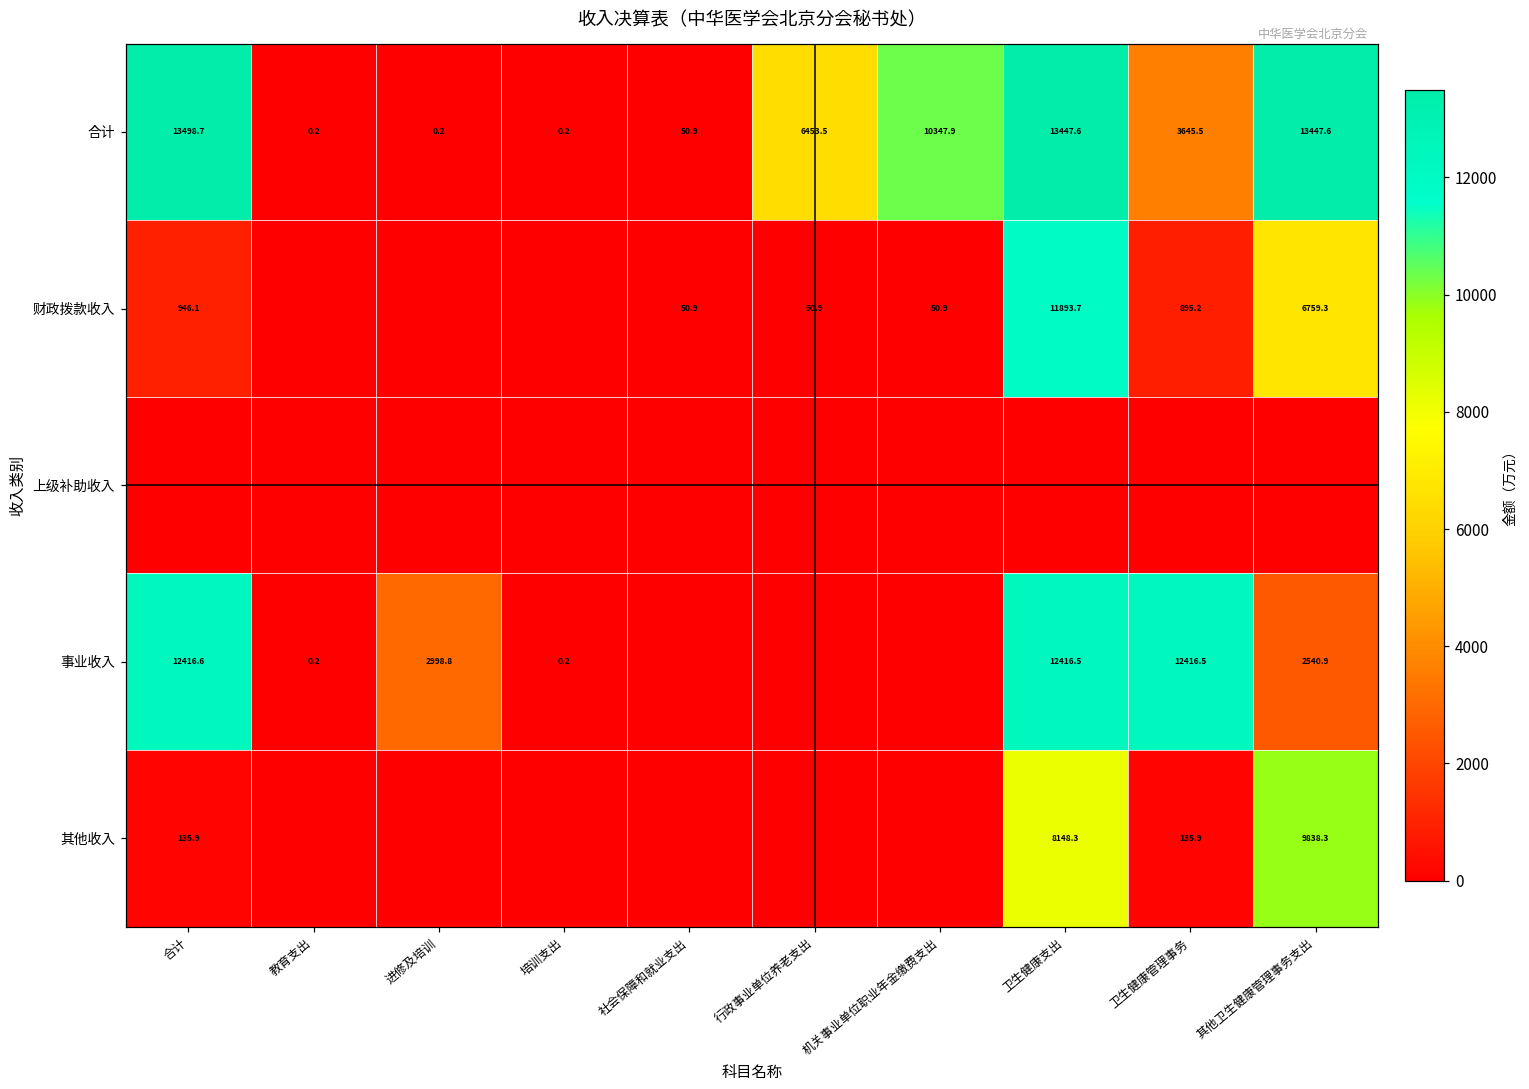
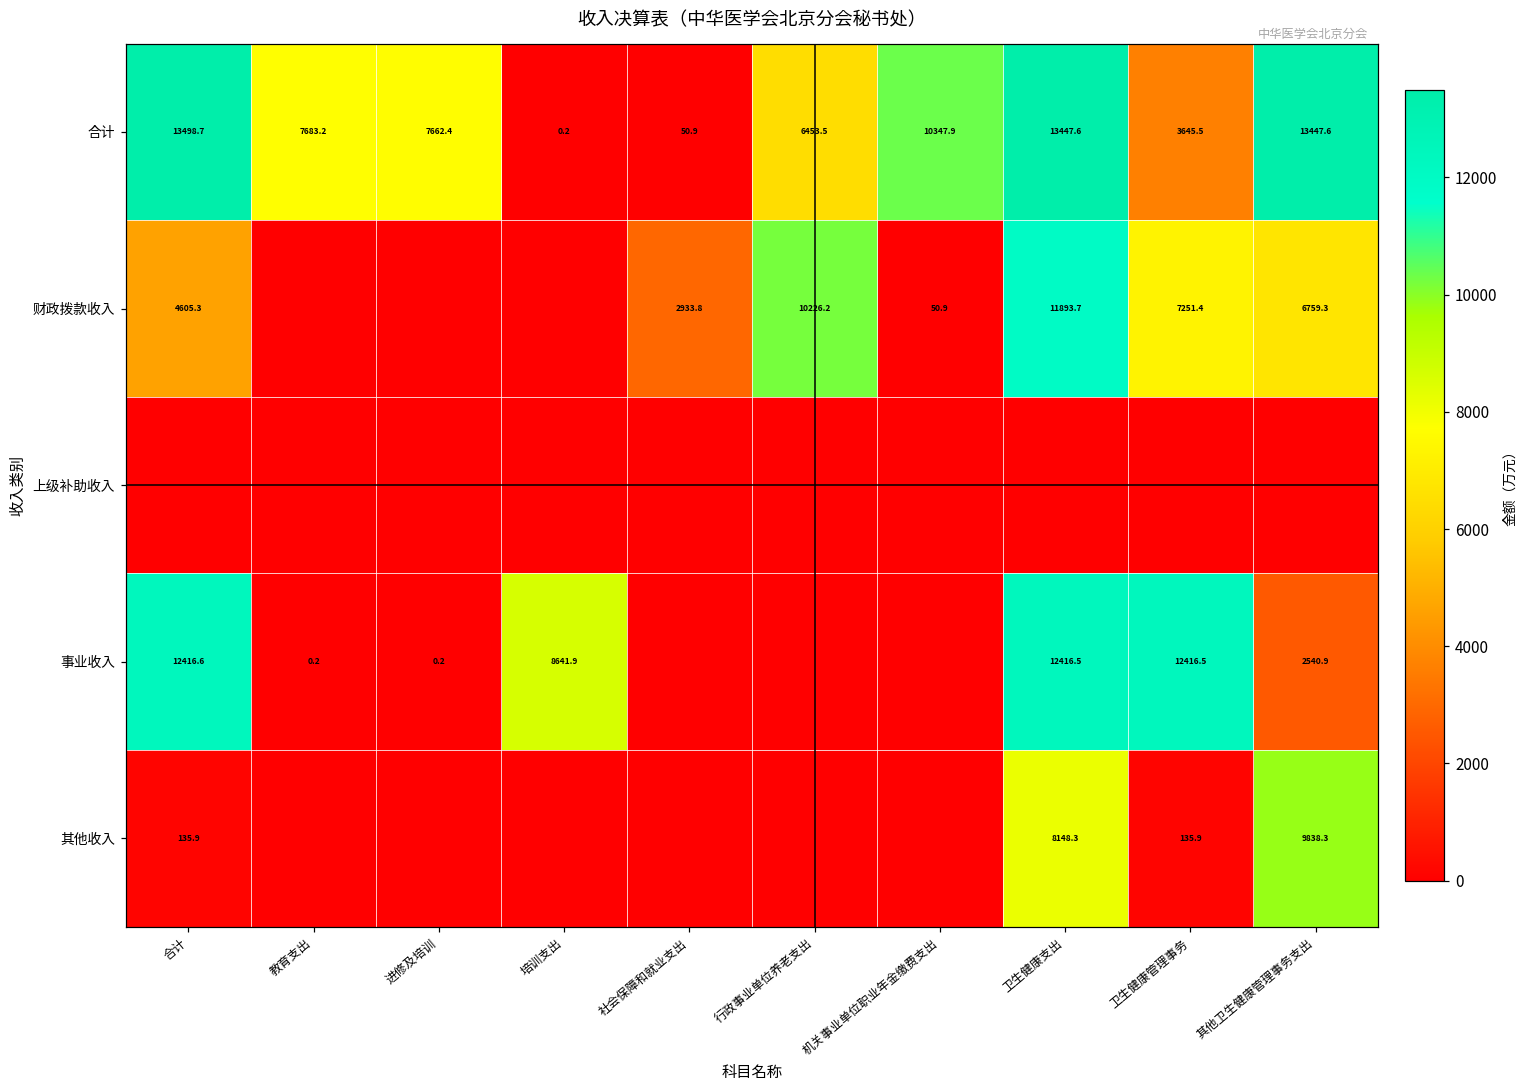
  {
    "合计": {
      "合计": 13498.7,
-     "教育支出": 0.2,
-     "进修及培训": 0.2,
+     "教育支出": 7683.2,
+     "进修及培训": 7662.4,
      "培训支出": 0.2,
      "社会保障和就业支出": 50.9,
      "行政事业单位养老支出": 6453.5,
      "机关事业单位职业年金缴费支出": 10347.9,
      "卫生健康支出": 13447.6,
      "卫生健康管理事务": 3645.5,
      "其他卫生健康管理事务支出": 13447.6
    },
    "财政拨款收入": {
-     "合计": 946.1,
-     "社会保障和就业支出": 50.9,
-     "行政事业单位养老支出": 50.9,
+     "合计": 4605.3,
+     "社会保障和就业支出": 2933.8,
+     "行政事业单位养老支出": 10226.2,
      "机关事业单位职业年金缴费支出": 50.9,
      "卫生健康支出": 11893.7,
-     "卫生健康管理事务": 895.2,
+     "卫生健康管理事务": 7251.4,
      "其他卫生健康管理事务支出": 6759.3
    },
    "事业收入": {
      "合计": 12416.6,
      "教育支出": 0.2,
-     "进修及培训": 2998.8,
-     "培训支出": 0.2,
+     "进修及培训": 0.2,
+     "培训支出": 8641.9,
      "卫生健康支出": 12416.5,
      "卫生健康管理事务": 12416.5,
      "其他卫生健康管理事务支出": 2540.9
    },
    "其他收入": {
      "合计": 135.9,
      "卫生健康支出": 8148.3,
      "卫生健康管理事务": 135.9,
      "其他卫生健康管理事务支出": 9838.3
    }
  }
